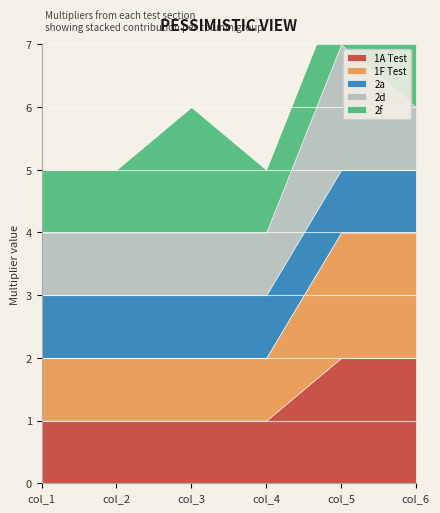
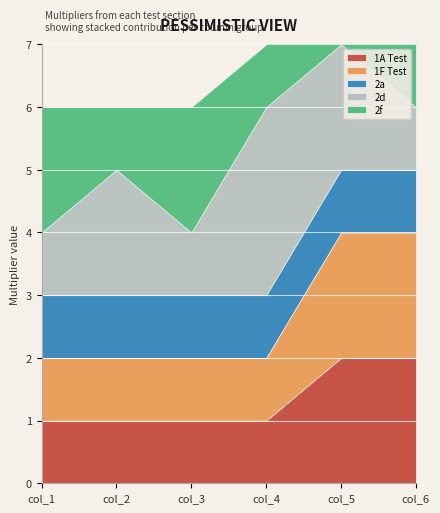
  {
    "1A Test": {
      "col_1": 1,
      "col_2": 1,
      "col_3": 1,
      "col_4": 1,
      "col_5": 2,
      "col_6": 2
    },
    "1F Test": {
      "col_1": 1,
      "col_2": 1,
      "col_3": 1,
      "col_4": 1,
      "col_5": 2,
      "col_6": 2
    },
    "2a": {
      "col_1": 1,
      "col_2": 1,
      "col_3": 1,
      "col_4": 1,
      "col_5": 1,
      "col_6": 1
    },
    "2d": {
      "col_1": 1,
-     "col_2": 1,
+     "col_2": 2,
      "col_3": 1,
-     "col_4": 1,
+     "col_4": 3,
      "col_5": 2,
      "col_6": 1
    },
    "2f": {
-     "col_1": 1,
+     "col_1": 2,
      "col_2": 1,
      "col_3": 2,
      "col_4": 1,
      "col_6": 1
    }
  }
